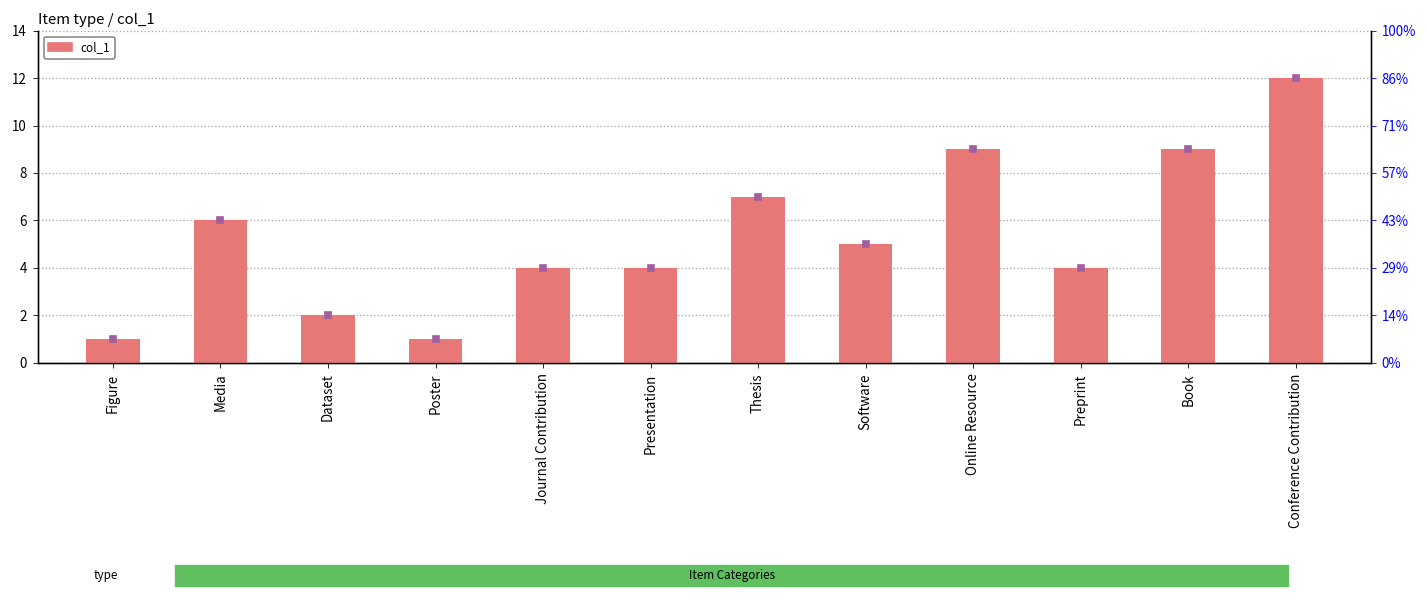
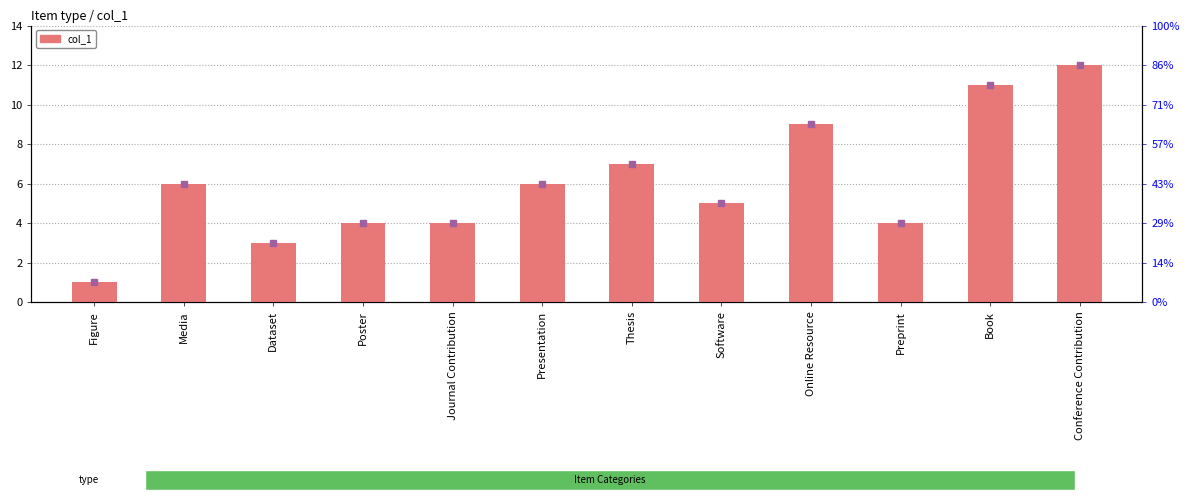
  {
    "Figure": 1,
    "Media": 6,
-   "Dataset": 2,
-   "Poster": 1,
+   "Dataset": 3,
+   "Poster": 4,
    "Journal Contribution": 4,
-   "Presentation": 4,
+   "Presentation": 6,
    "Thesis": 7,
    "Software": 5,
    "Online Resource": 9,
    "Preprint": 4,
-   "Book": 9,
+   "Book": 11,
    "Conference Contribution": 12
  }
